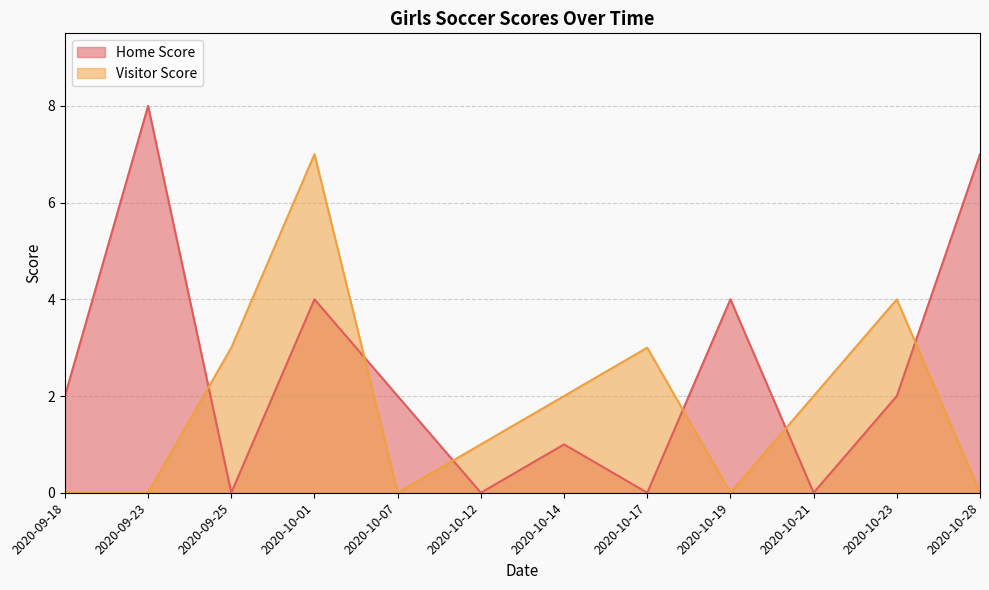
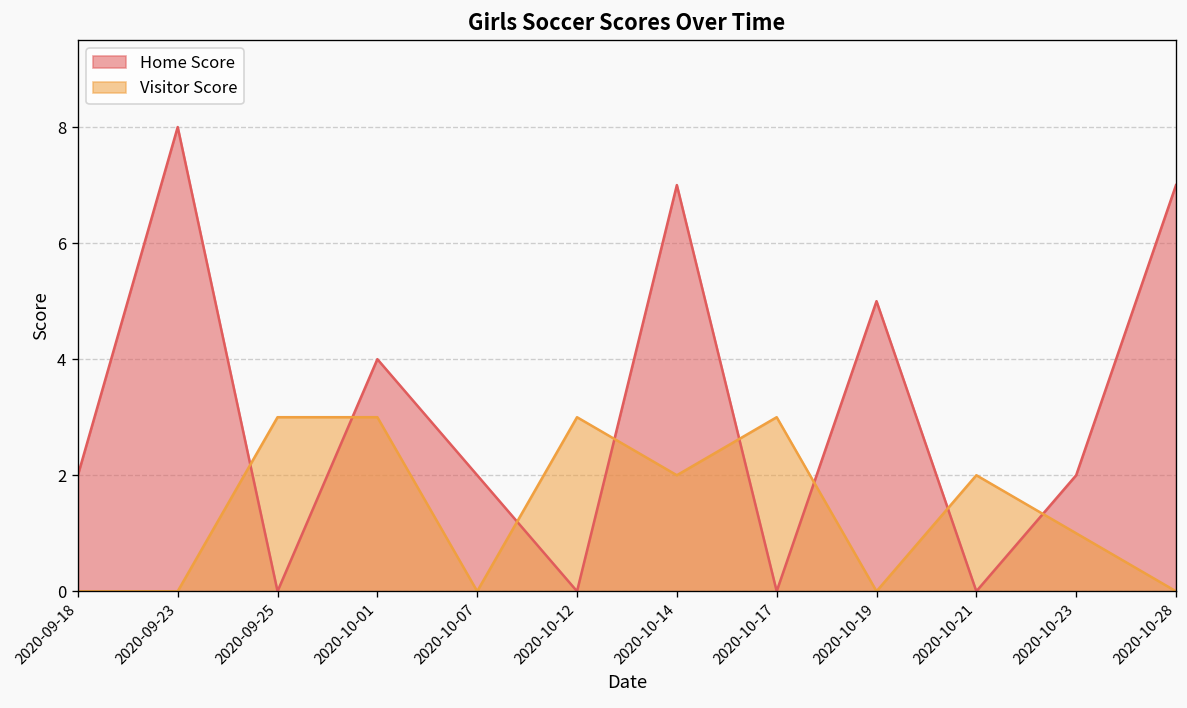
  {
    "Home Score": {
      "2020-09-18": 2,
      "2020-09-23": 8,
      "2020-09-25": 0,
      "2020-10-01": 4,
      "2020-10-07": 2,
      "2020-10-12": 0,
-     "2020-10-14": 1,
+     "2020-10-14": 7,
      "2020-10-17": 0,
-     "2020-10-19": 4,
+     "2020-10-19": 5,
      "2020-10-21": 0,
      "2020-10-23": 2,
      "2020-10-28": 7
    },
    "Visitor Score": {
      "2020-09-18": 0,
      "2020-09-23": 0,
      "2020-09-25": 3,
-     "2020-10-01": 7,
+     "2020-10-01": 3,
      "2020-10-07": 0,
-     "2020-10-12": 1,
+     "2020-10-12": 3,
      "2020-10-14": 2,
      "2020-10-17": 3,
      "2020-10-19": 0,
      "2020-10-21": 2,
-     "2020-10-23": 4,
+     "2020-10-23": 1,
      "2020-10-28": 0
    }
  }
